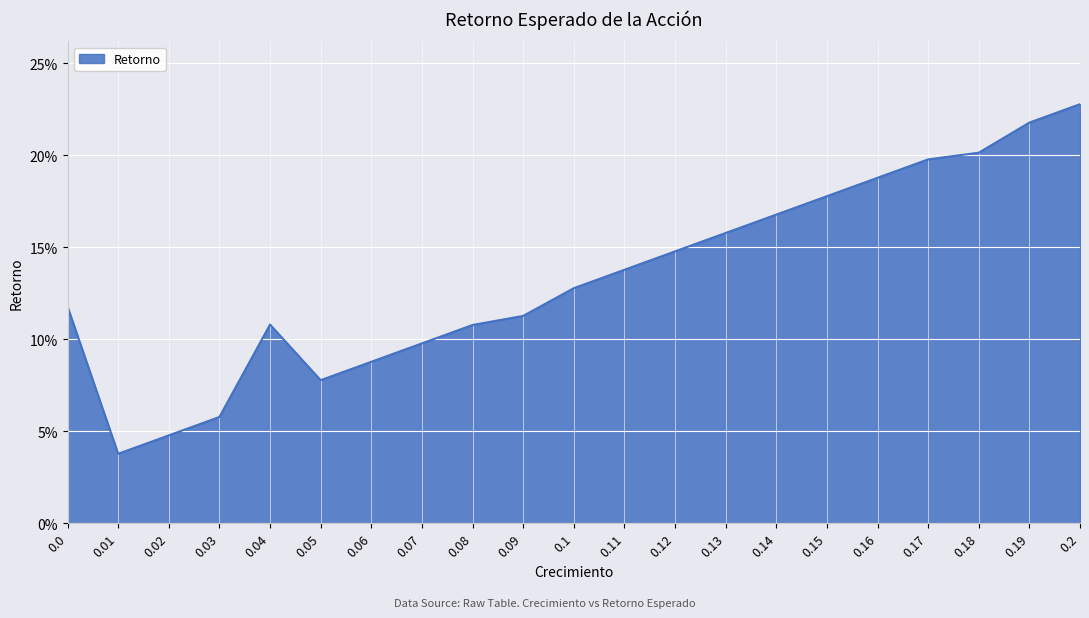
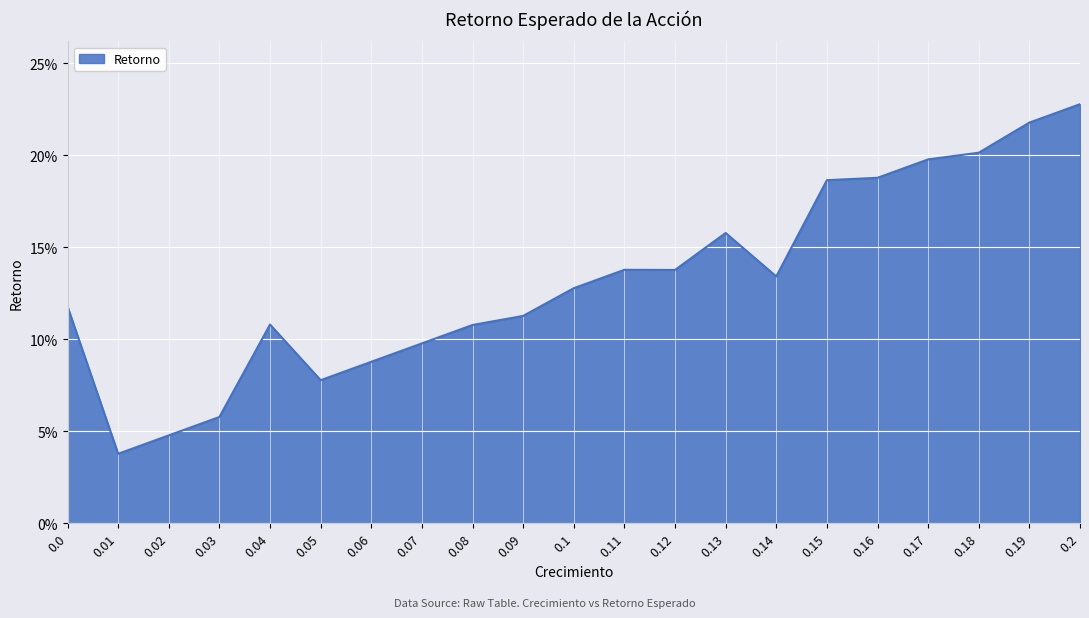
  {
    "0.0": "11.8%",
    "0.01": "3.8%",
    "0.02": "4.8%",
    "0.03": "5.8%",
    "0.04": "10.8%",
    "0.05": "7.8%",
    "0.06": "8.8%",
    "0.07": "9.8%",
    "0.08": "10.8%",
    "0.09": "11.3%",
    "0.1": "12.8%",
    "0.11": "13.8%",
-   "0.12": "14.8%",
+   "0.12": "13.8%",
    "0.13": "15.8%",
-   "0.14": "16.8%",
-   "0.15": "17.8%",
+   "0.14": "13.4%",
+   "0.15": "18.6%",
    "0.16": "18.8%",
    "0.17": "19.8%",
    "0.18": "20.1%",
    "0.19": "21.8%",
    "0.2": "22.8%"
  }
